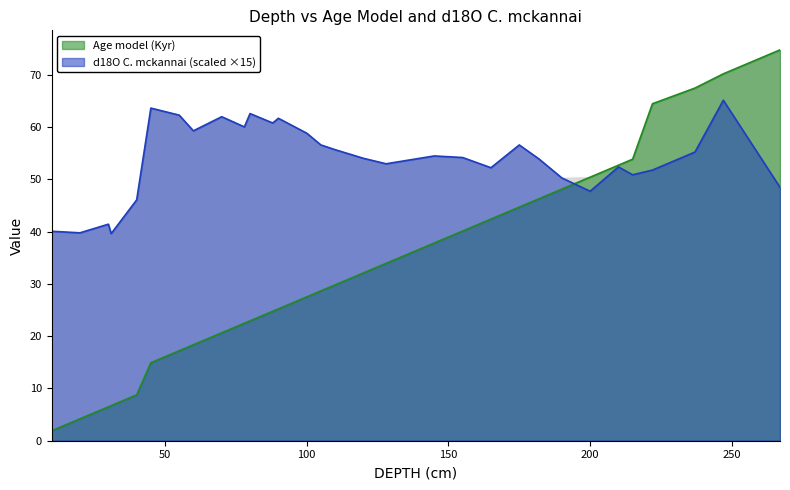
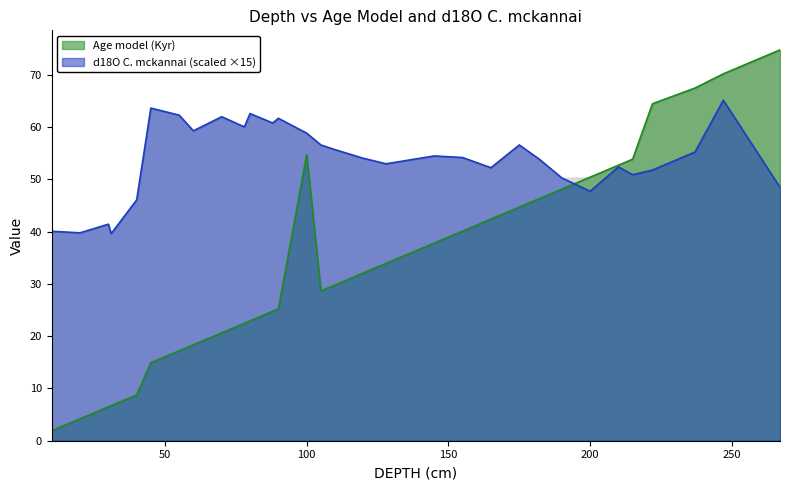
  {
    "Age model (Kyr)": {
-     "100": 28
+     "100": 55
    },
    "d18O C. mckannai (scaled ×15)": {
      "200": 48
    }
  }
